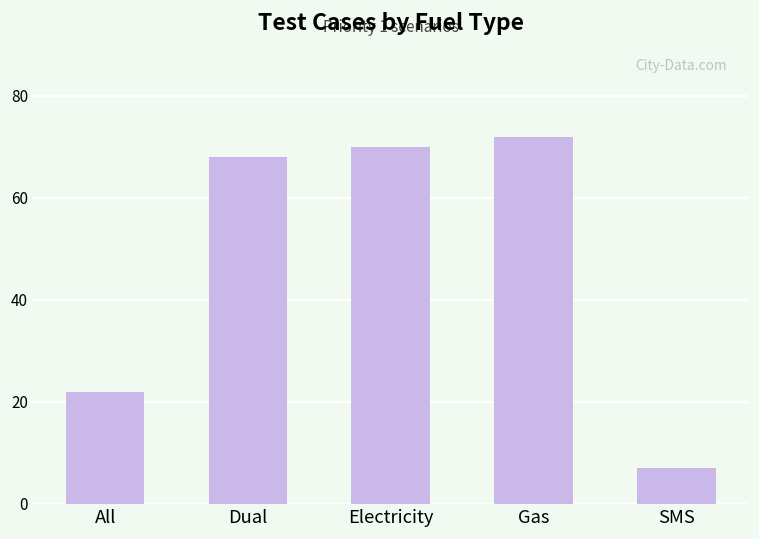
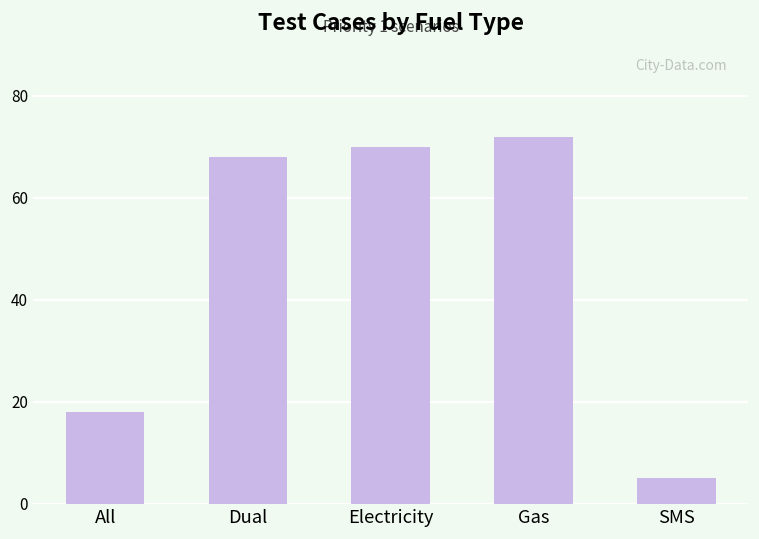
  {
-   "All": 22,
+   "All": 18,
    "Dual": 68,
    "Electricity": 70,
    "Gas": 72,
-   "SMS": 7
+   "SMS": 5
  }
